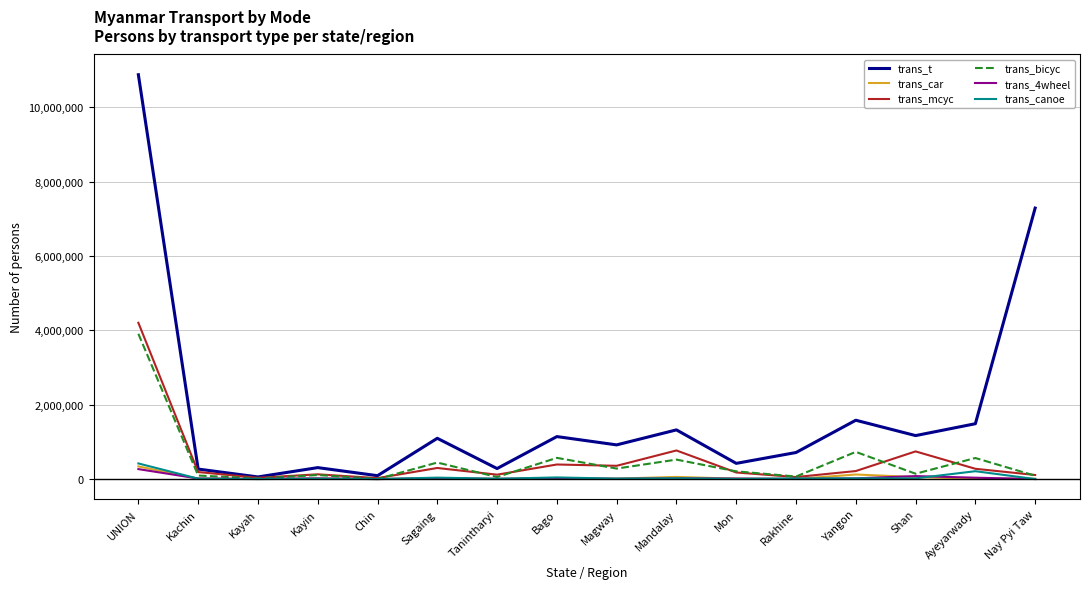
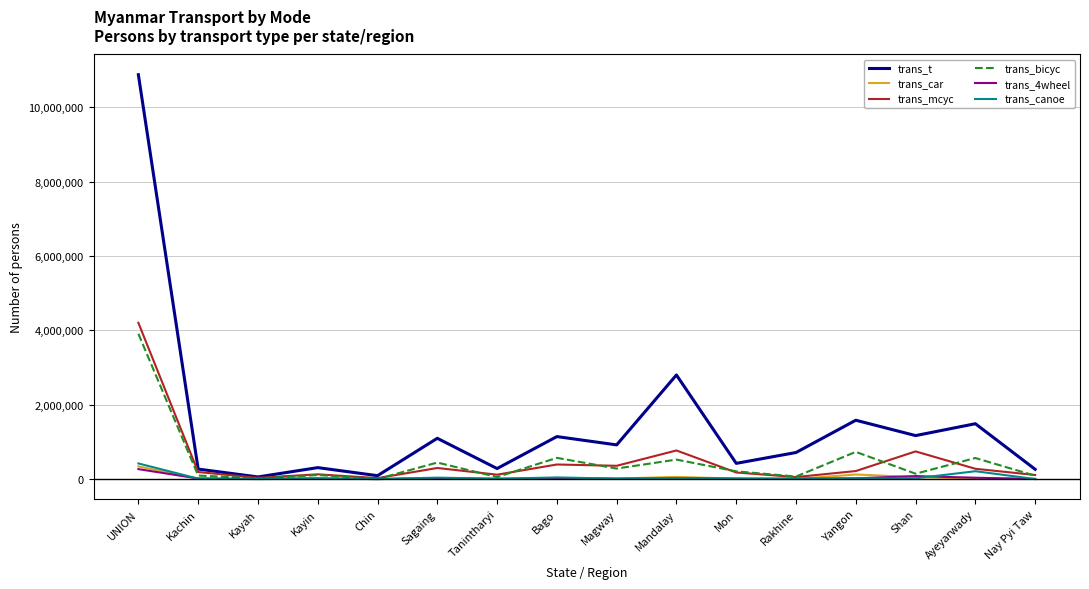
  {
    "trans_t": {
      "UNION": "10,900,000",
      "Kachin": "300,000",
      "Kayin": "300,000",
      "Sagaing": "1,100,000",
      "Tanintharyi": "300,000",
      "Bago": "1,100,000",
      "Magway": "900,000",
-     "Mandalay": "1,300,000",
+     "Mandalay": "2,800,000",
      "Mon": "400,000",
      "Rakhine": "700,000",
      "Yangon": "1,600,000",
      "Shan": "1,200,000",
      "Ayeyarwady": "1,500,000",
-     "Nay Pyi Taw": "7,300,000"
+     "Nay Pyi Taw": "300,000"
    },
    "trans_car": {
      "UNION": "300,000",
      "Yangon": "100,000"
    },
    "trans_mcyc": {
      "UNION": "4,200,000",
      "Kachin": "200,000",
      "Sagaing": "300,000",
      "Bago": "400,000",
      "Magway": "400,000",
      "Mandalay": "800,000",
      "Yangon": "200,000",
      "Shan": "700,000"
    },
    "trans_bicyc": {
      "UNION": "3,900,000",
      "Kachin": "100,000",
      "Sagaing": "400,000",
      "Bago": "600,000",
      "Magway": "300,000",
      "Mandalay": "500,000",
      "Yangon": "700,000",
      "Ayeyarwady": "600,000"
    },
    "trans_4wheel": {
      "UNION": "300,000"
    },
    "trans_canoe": {
      "UNION": "400,000"
    }
  }
